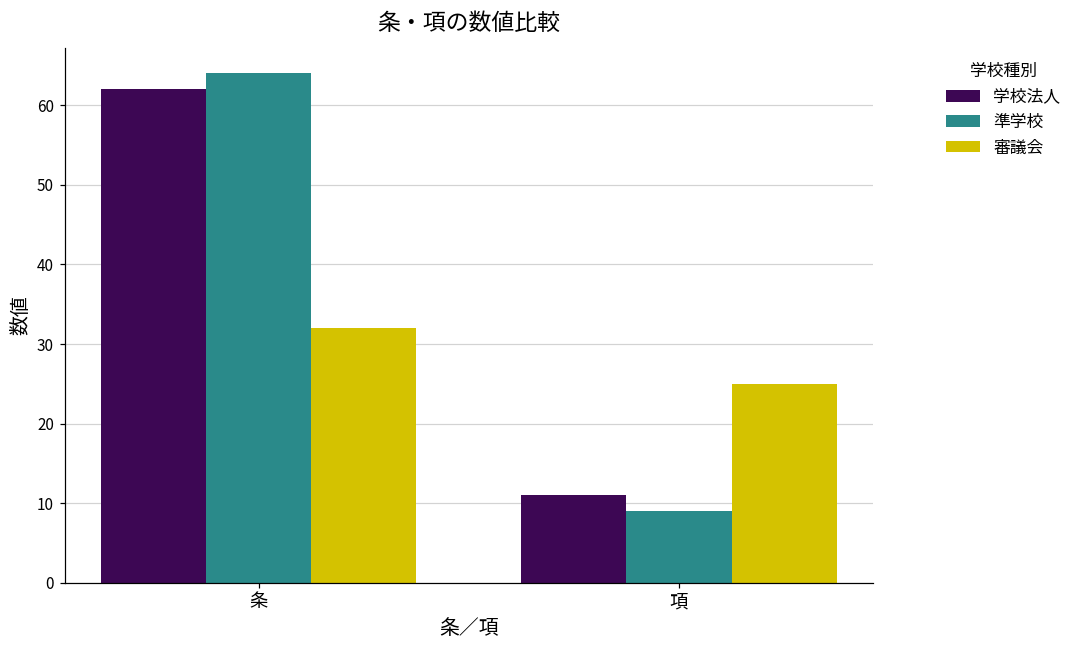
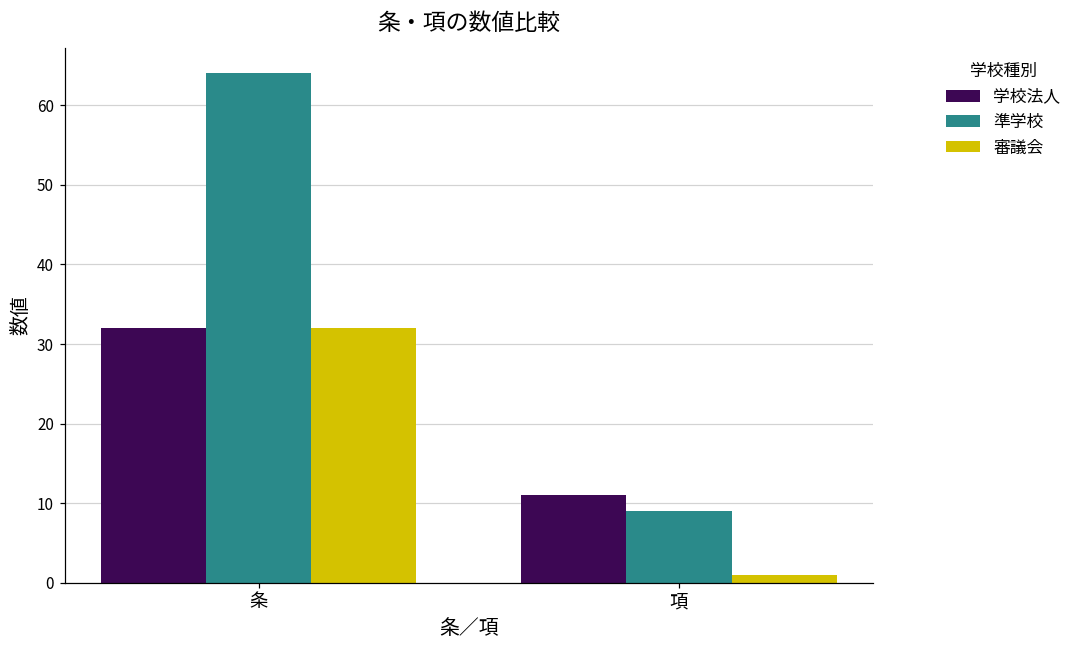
  {
    "学校法人": {
-     "条": 62,
+     "条": 32,
      "項": 11
    },
    "準学校": {
      "条": 64,
      "項": 9
    },
    "審議会": {
      "条": 32,
-     "項": 25
+     "項": 1
    }
  }
